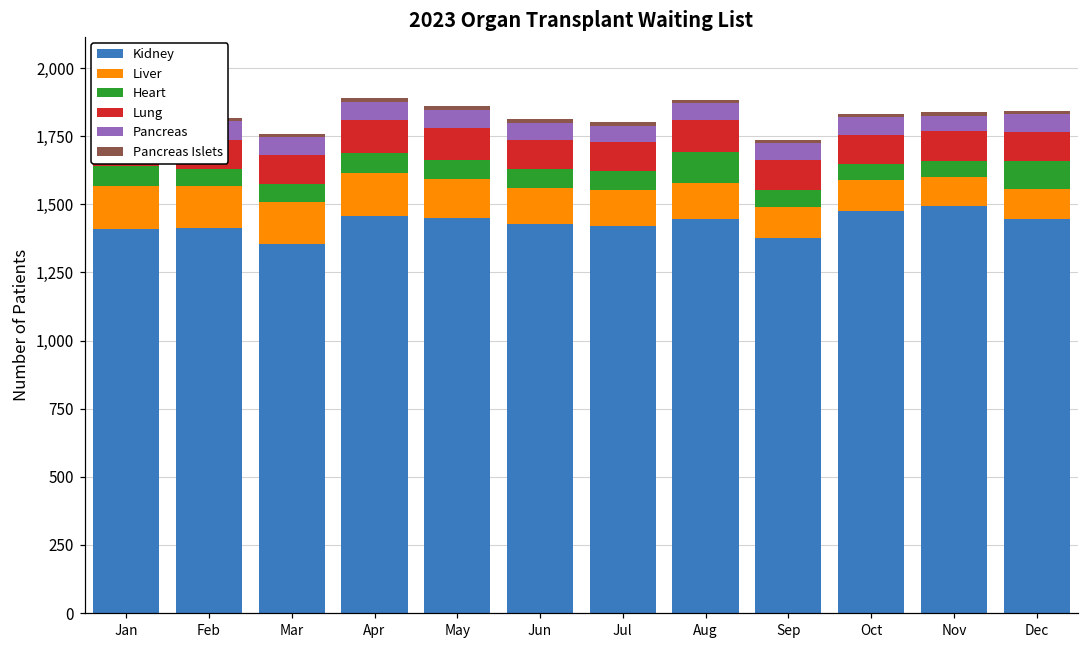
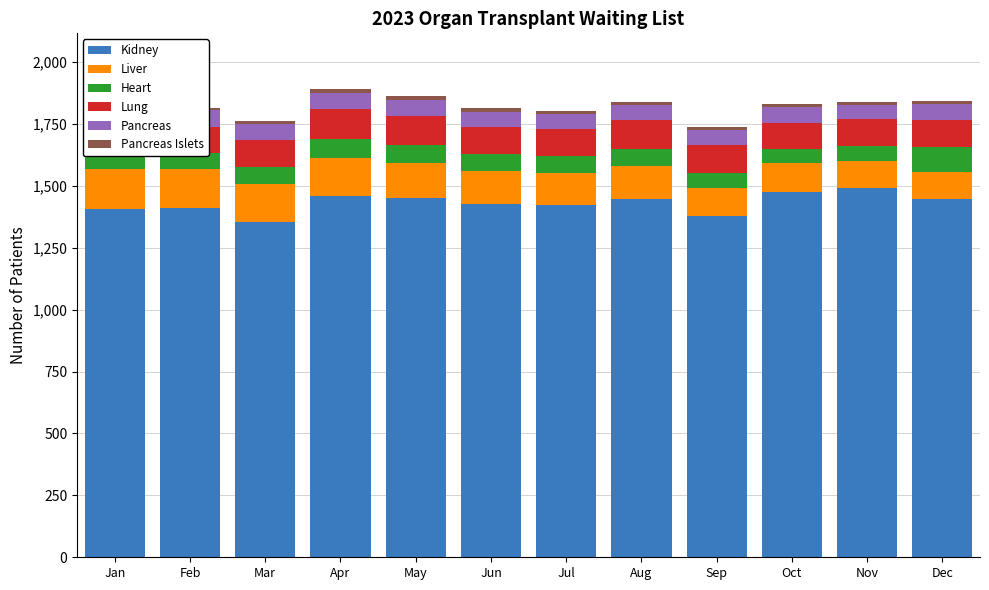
  {
    "Kidney": {
      "Jan": "1,410",
      "Feb": "1,410",
      "Mar": "1,350",
      "Apr": "1,460",
      "May": "1,450",
      "Jun": "1,430",
      "Jul": "1,420",
      "Aug": "1,450",
      "Sep": "1,380",
      "Oct": "1,480",
      "Nov": "1,490",
      "Dec": "1,450"
    },
    "Liver": {
      "Jan": "160",
      "Feb": "160",
      "Mar": "160",
      "Apr": "160",
      "May": "140",
      "Jun": "130",
      "Jul": "130",
      "Aug": "140",
      "Sep": "110",
      "Oct": "110",
      "Nov": "110",
      "Dec": "110"
    },
    "Heart": {
      "Mar": "70",
      "Apr": "70",
      "May": "70",
      "Jun": "70",
      "Jul": "70",
-     "Aug": "110",
+     "Aug": "70",
      "Sep": "60",
      "Oct": "60",
      "Nov": "60",
      "Dec": "100"
    },
    "Lung": {
      "Mar": "110",
      "Apr": "120",
      "May": "120",
      "Jun": "110",
      "Jul": "110",
      "Aug": "120",
      "Sep": "110",
      "Oct": "100",
      "Nov": "110",
      "Dec": "110"
    },
    "Pancreas": {
      "Mar": "70",
      "Apr": "70",
      "May": "70",
      "Jun": "60",
      "Jul": "60",
      "Aug": "60",
      "Sep": "60",
      "Oct": "70",
      "Nov": "60",
      "Dec": "70"
    },
    "Pancreas Islets": {
      "Mar": "10",
      "Apr": "10",
      "May": "20",
      "Jun": "20",
      "Jul": "20",
      "Aug": "10",
      "Sep": "10",
      "Oct": "10",
      "Nov": "10",
      "Dec": "10"
    }
  }
